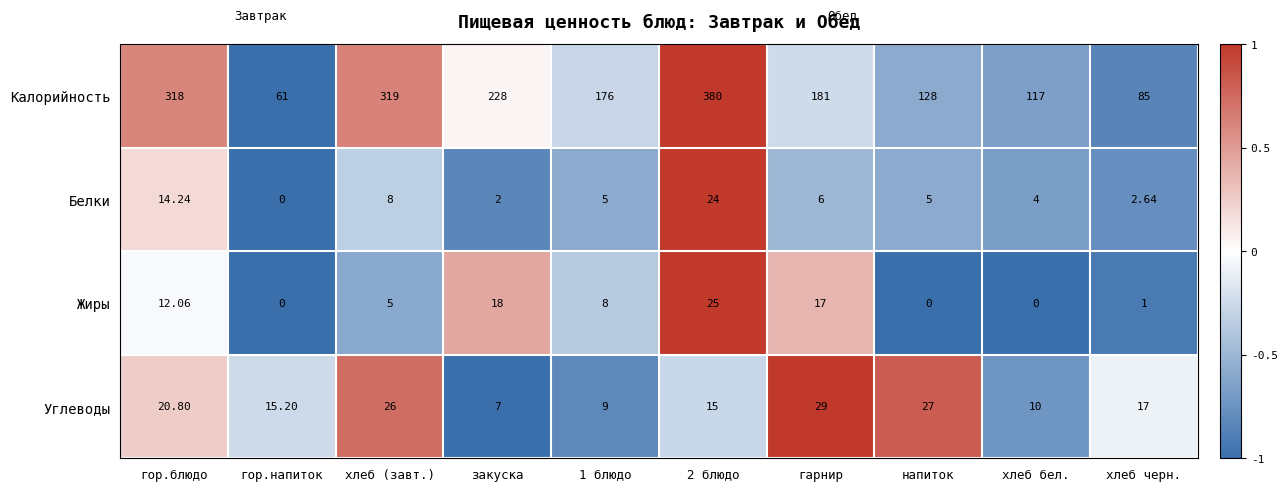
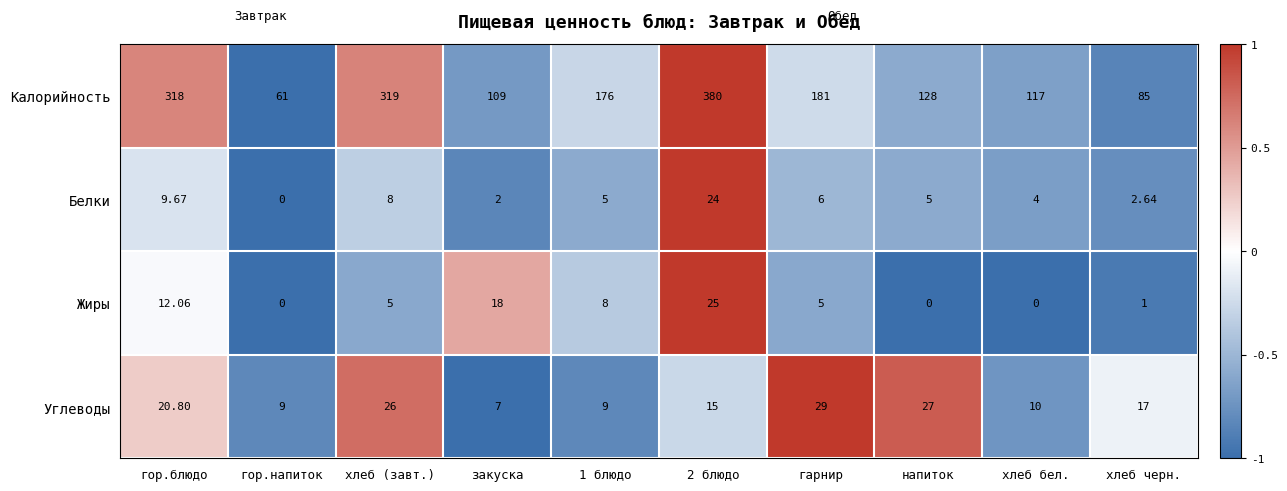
  {
    "Калорийность": {
      "гор.блюдо": 318,
      "гор.напиток": 61,
      "хлеб (завт.)": 319,
-     "закуска": 228,
+     "закуска": 109,
      "1 блюдо": 176,
      "2 блюдо": 380,
      "гарнир": 181,
      "напиток": 128,
      "хлеб бел.": 117,
      "хлеб черн.": 85
    },
    "Белки": {
-     "гор.блюдо": 14.24,
+     "гор.блюдо": 9.67,
      "гор.напиток": 0,
      "хлеб (завт.)": 8,
      "закуска": 2,
      "1 блюдо": 5,
      "2 блюдо": 24,
      "гарнир": 6,
      "напиток": 5,
      "хлеб бел.": 4,
      "хлеб черн.": 2.64
    },
    "Жиры": {
      "гор.блюдо": 12.06,
      "гор.напиток": 0,
      "хлеб (завт.)": 5,
      "закуска": 18,
      "1 блюдо": 8,
      "2 блюдо": 25,
-     "гарнир": 17,
+     "гарнир": 5,
      "напиток": 0,
      "хлеб бел.": 0,
      "хлеб черн.": 1
    },
    "Углеводы": {
      "гор.блюдо": 20.80,
-     "гор.напиток": 15.20,
+     "гор.напиток": 9,
      "хлеб (завт.)": 26,
      "закуска": 7,
      "1 блюдо": 9,
      "2 блюдо": 15,
      "гарнир": 29,
      "напиток": 27,
      "хлеб бел.": 10,
      "хлеб черн.": 17
    }
  }
